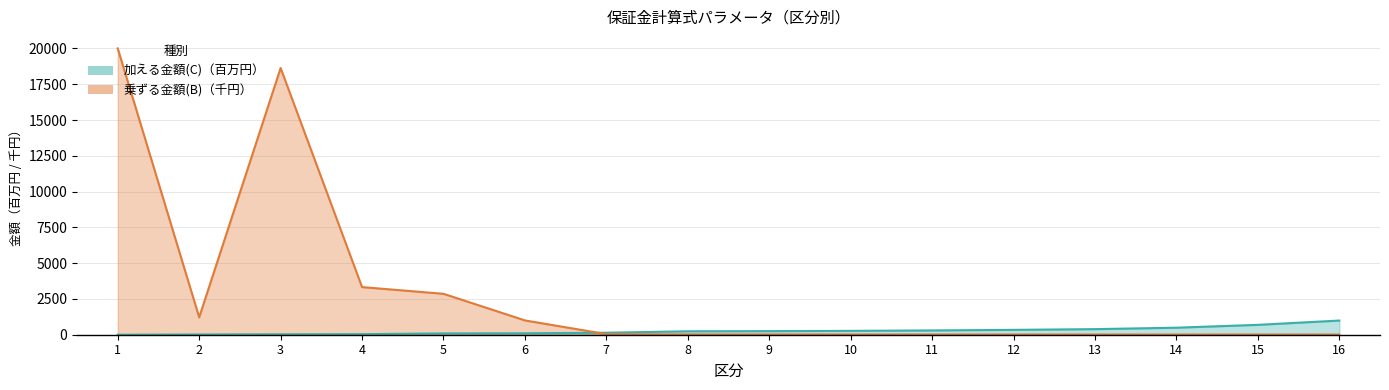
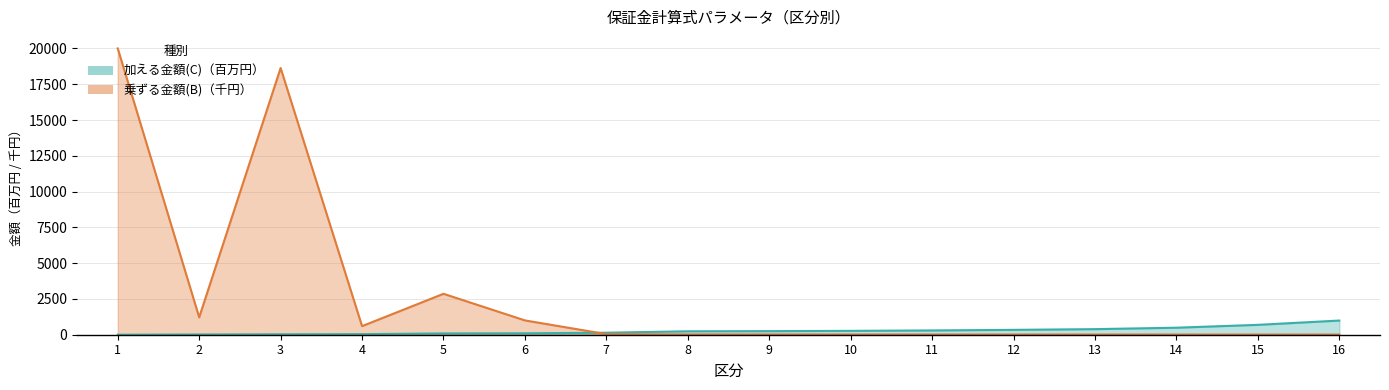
  {
    "乗ずる金額(B)（千円）": {
      "1": 20000,
      "2": 1200,
      "3": 18600,
-     "4": 3300,
+     "4": 600,
      "5": 2900,
      "6": 1000,
      "8": 0,
      "9": 0,
      "10": 0,
      "11": 0,
      "12": 0,
      "13": 0,
      "14": 0,
      "15": 0,
      "16": 0
    }
  }
